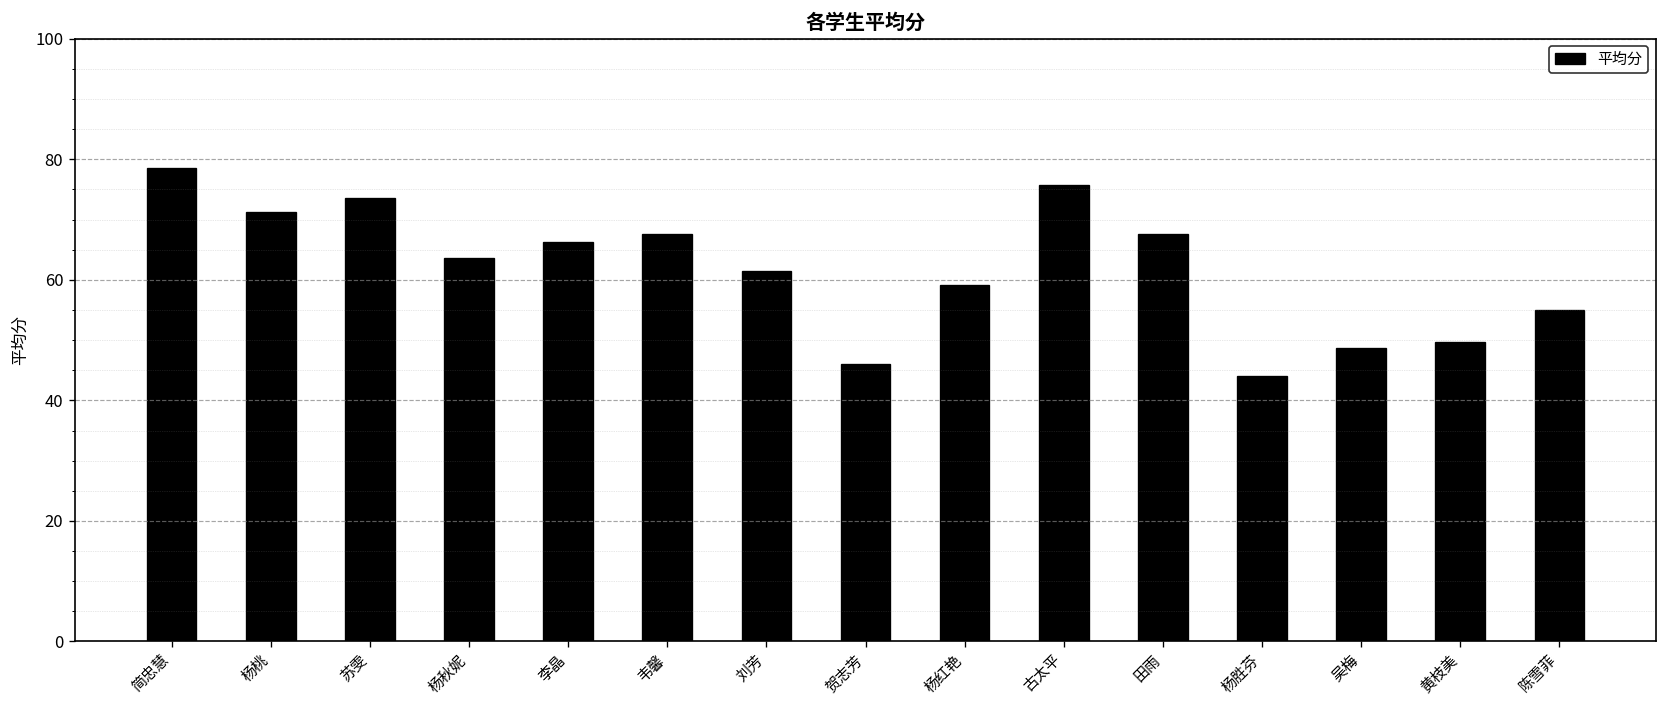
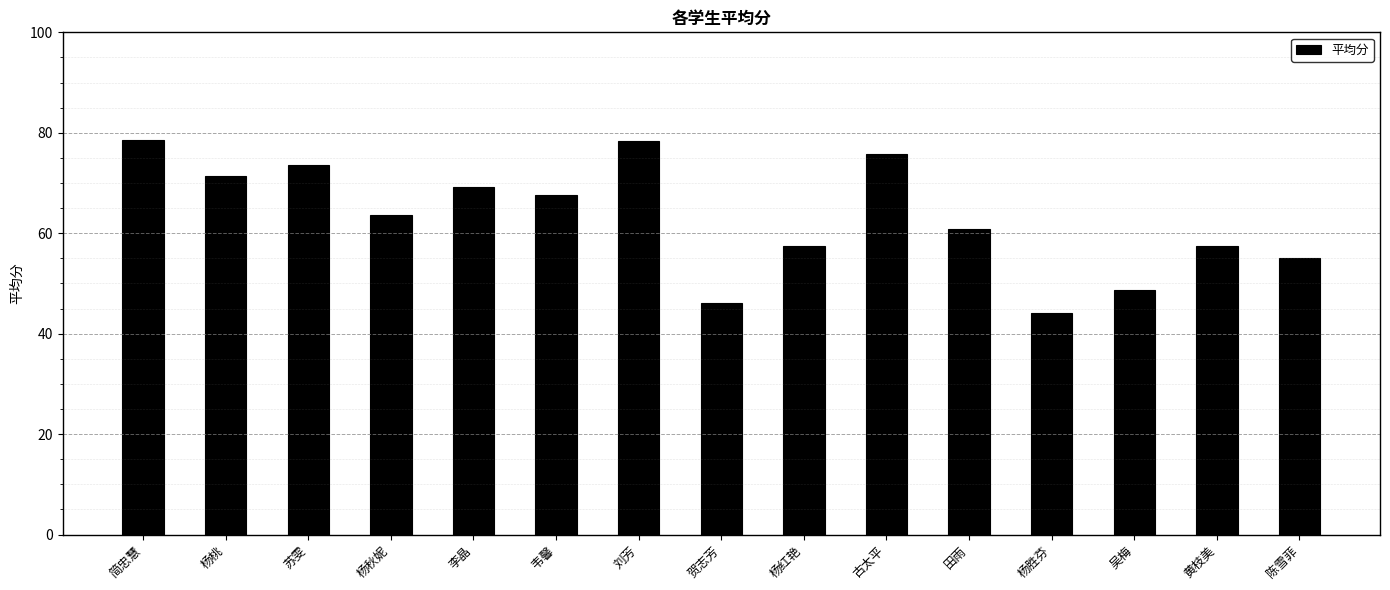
  {
    "简忠慧": 79,
    "杨桃": 71,
    "苏雯": 74,
    "杨秋妮": 64,
-   "李晶": 66,
+   "李晶": 69,
    "韦馨": 68,
-   "刘芳": 62,
+   "刘芳": 78,
    "贺志芳": 46,
-   "杨红艳": 59,
+   "杨红艳": 57,
    "古太平": 76,
-   "田雨": 68,
+   "田雨": 61,
    "杨胜芬": 44,
    "吴梅": 49,
-   "黄枝美": 50,
+   "黄枝美": 58,
    "陈雪菲": 55
  }
